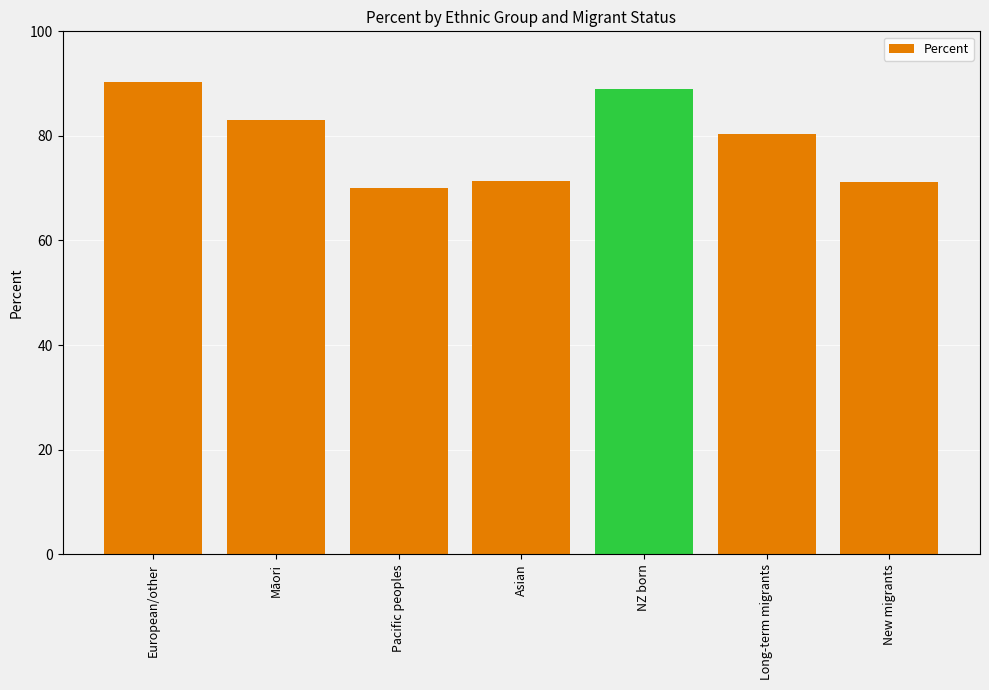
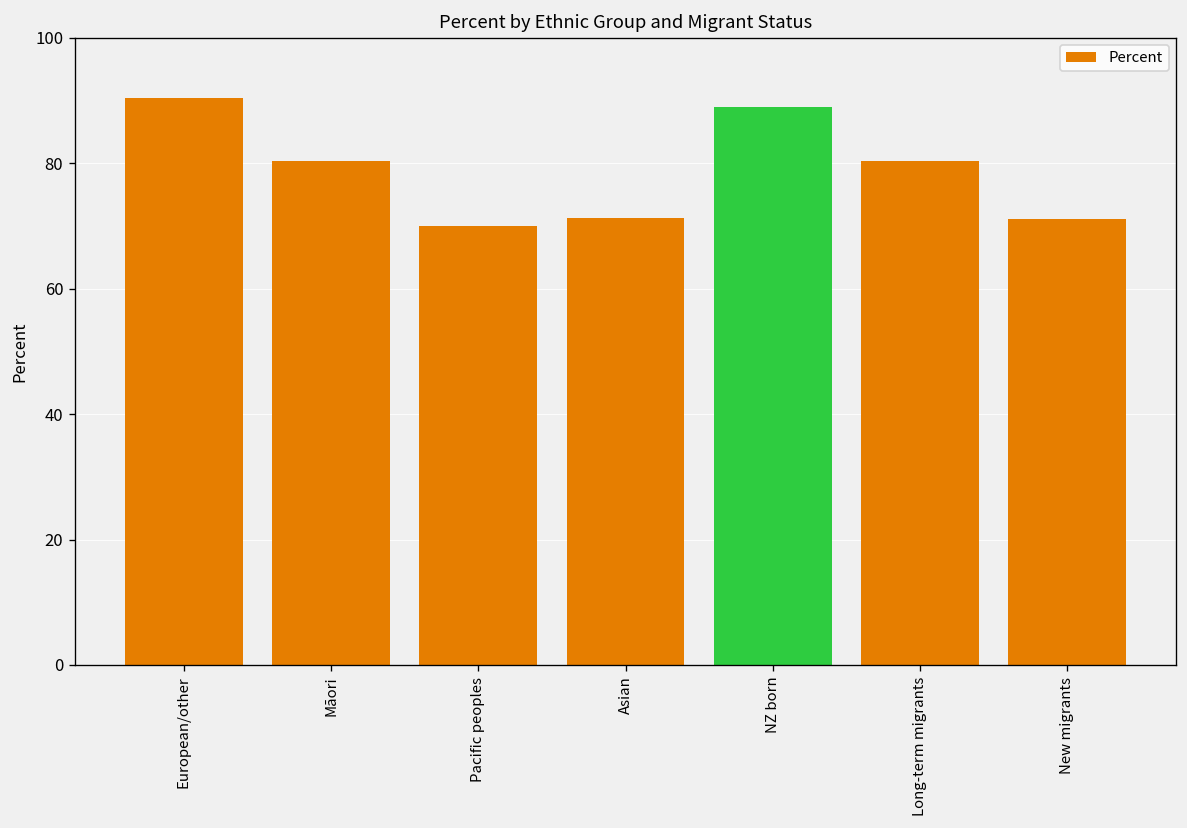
  {
    "European/other": 90,
-   "Māori": 83,
+   "Māori": 80,
    "Pacific peoples": 70,
    "Asian": 71,
    "NZ born": 89,
    "Long-term migrants": 80,
    "New migrants": 71
  }
